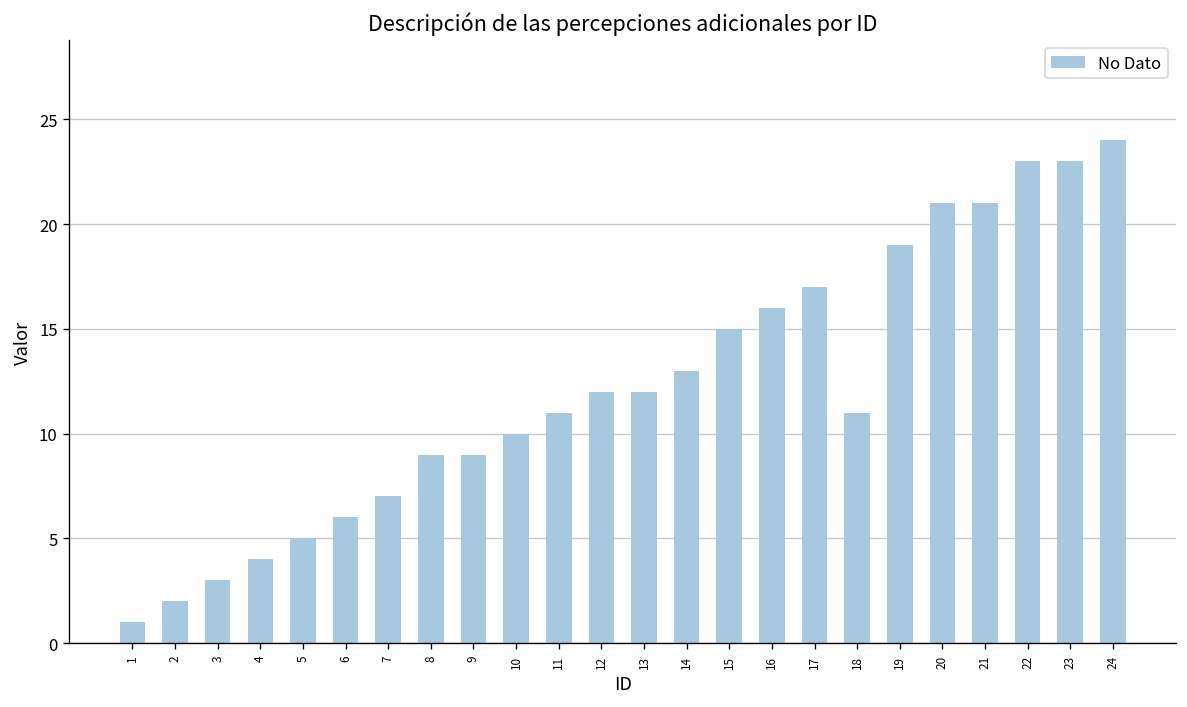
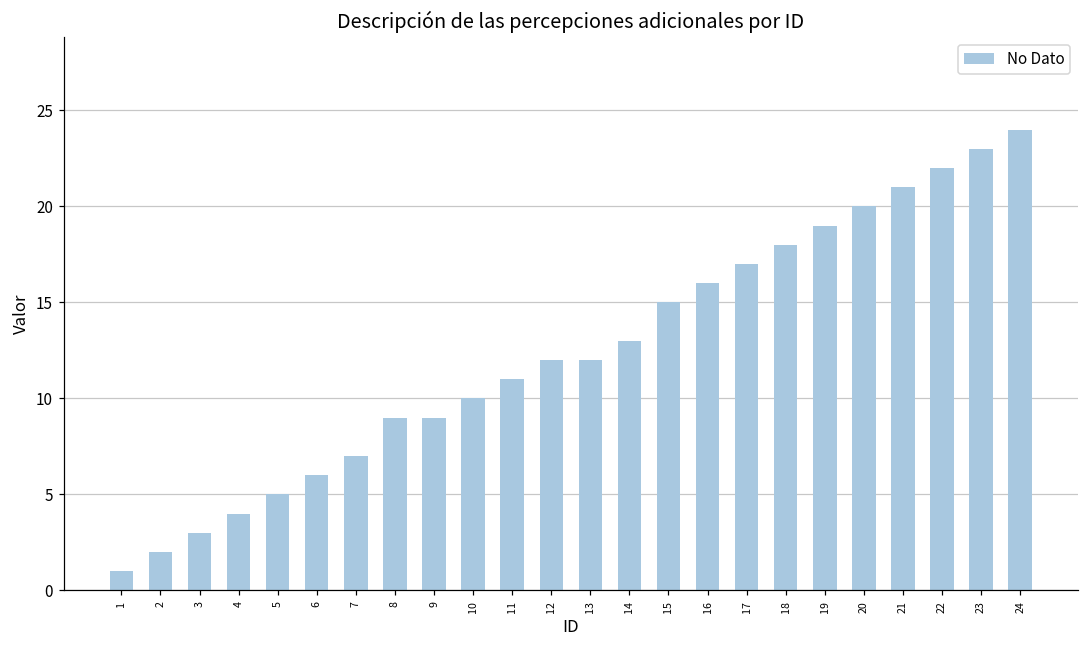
  {
    "1": 1,
    "2": 2,
    "3": 3,
    "4": 4,
    "5": 5,
    "6": 6,
    "7": 7,
    "8": 9,
    "9": 9,
    "10": 10,
    "11": 11,
    "12": 12,
    "13": 12,
    "14": 13,
    "15": 15,
    "16": 16,
    "17": 17,
-   "18": 11,
+   "18": 18,
    "19": 19,
-   "20": 21,
+   "20": 20,
    "21": 21,
-   "22": 23,
+   "22": 22,
    "23": 23,
    "24": 24
  }
